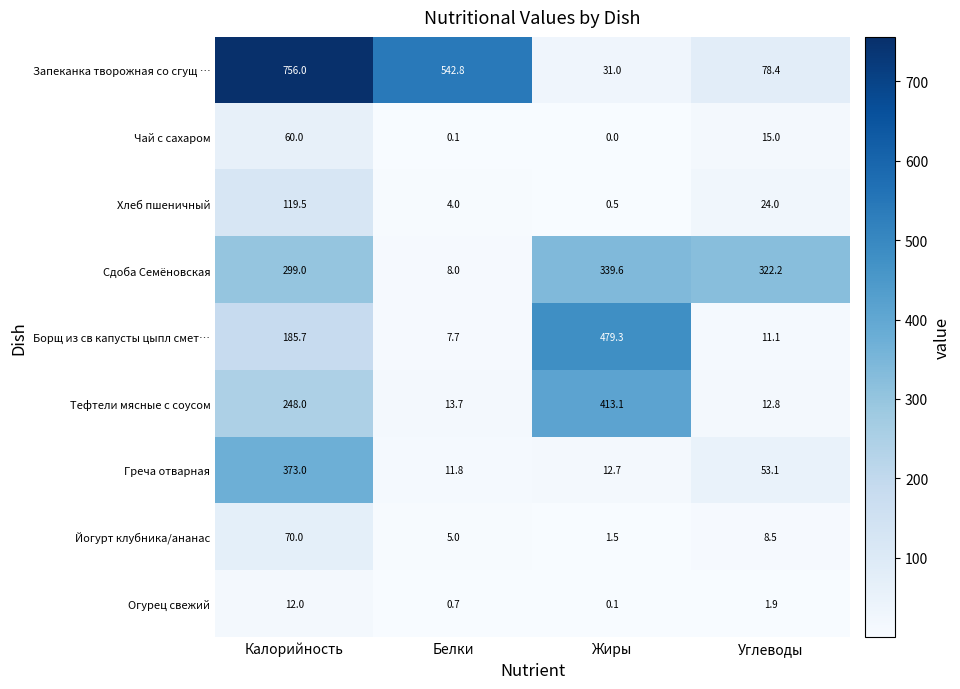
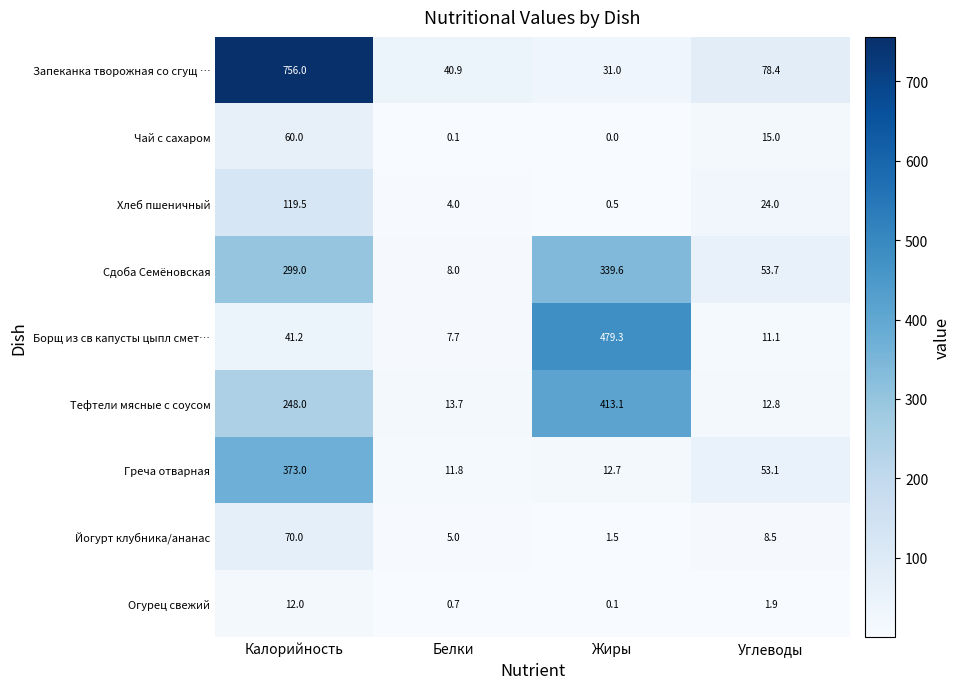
  {
    "Запеканка творожная со сгущ …": {
      "Калорийность": 756.0,
-     "Белки": 542.8,
+     "Белки": 40.9,
      "Жиры": 31.0,
      "Углеводы": 78.4
    },
    "Чай с сахаром": {
      "Калорийность": 60.0,
      "Белки": 0.1,
      "Жиры": 0.0,
      "Углеводы": 15.0
    },
    "Хлеб пшеничный": {
      "Калорийность": 119.5,
      "Белки": 4.0,
      "Жиры": 0.5,
      "Углеводы": 24.0
    },
    "Сдоба Семёновская": {
      "Калорийность": 299.0,
      "Белки": 8.0,
      "Жиры": 339.6,
-     "Углеводы": 322.2
+     "Углеводы": 53.7
    },
    "Борщ из св капусты цыпл смет…": {
-     "Калорийность": 185.7,
+     "Калорийность": 41.2,
      "Белки": 7.7,
      "Жиры": 479.3,
      "Углеводы": 11.1
    },
    "Тефтели мясные с соусом": {
      "Калорийность": 248.0,
      "Белки": 13.7,
      "Жиры": 413.1,
      "Углеводы": 12.8
    },
    "Греча отварная": {
      "Калорийность": 373.0,
      "Белки": 11.8,
      "Жиры": 12.7,
      "Углеводы": 53.1
    },
    "Йогурт клубника/ананас": {
      "Калорийность": 70.0,
      "Белки": 5.0,
      "Жиры": 1.5,
      "Углеводы": 8.5
    },
    "Огурец свежий": {
      "Калорийность": 12.0,
      "Белки": 0.7,
      "Жиры": 0.1,
      "Углеводы": 1.9
    }
  }
